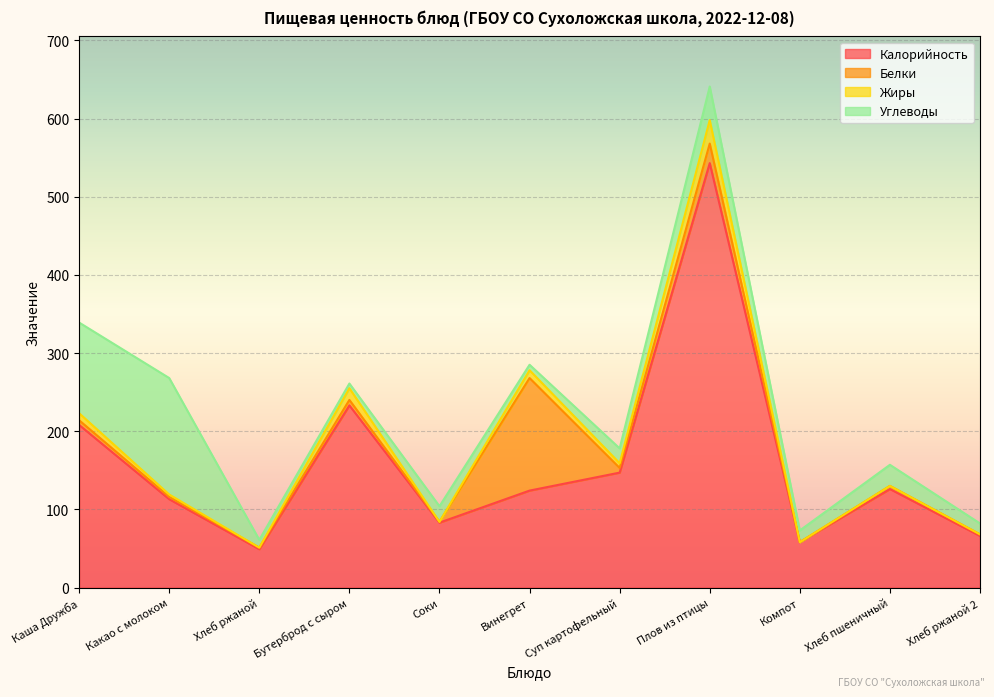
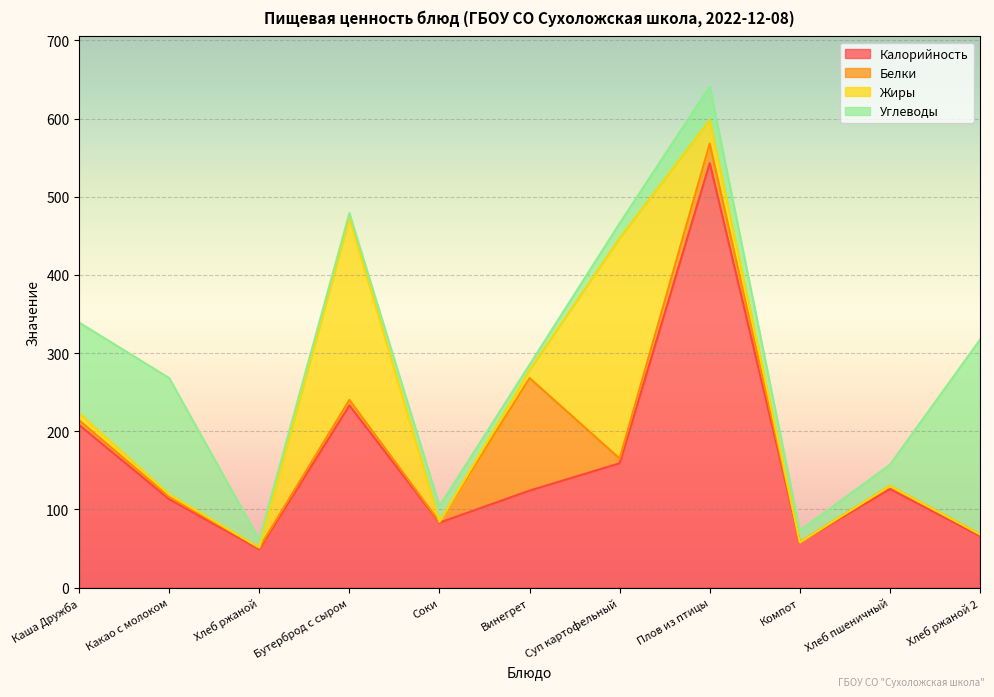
  {
    "Калорийность": {
      "Каша Дружба": 210,
      "Бутерброд с сыром": 230,
      "Винегрет": 120,
-     "Суп картофельный": 150,
+     "Суп картофельный": 160,
      "Плов из птицы": 540,
      "Хлеб пшеничный": 130
    },
    "Белки": {
      "Каша Дружба": 10,
      "Бутерброд с сыром": 10,
      "Винегрет": 140,
      "Суп картофельный": 10,
      "Плов из птицы": 30
    },
    "Жиры": {
      "Каша Дружба": 10,
-     "Бутерброд с сыром": 20,
+     "Бутерброд с сыром": 230,
      "Винегрет": 10,
-     "Суп картофельный": 10,
+     "Суп картофельный": 280,
      "Плов из птицы": 30
    },
    "Углеводы": {
      "Каша Дружба": 120,
      "Какао с молоком": 150,
      "Хлеб ржаной": 10,
      "Бутерброд с сыром": 10,
      "Соки": 20,
      "Винегрет": 10,
      "Суп картофельный": 20,
      "Плов из птицы": 40,
      "Компот": 20,
      "Хлеб пшеничный": 30,
-     "Хлеб ржаной 2": 10
+     "Хлеб ржаной 2": 250
    }
  }
